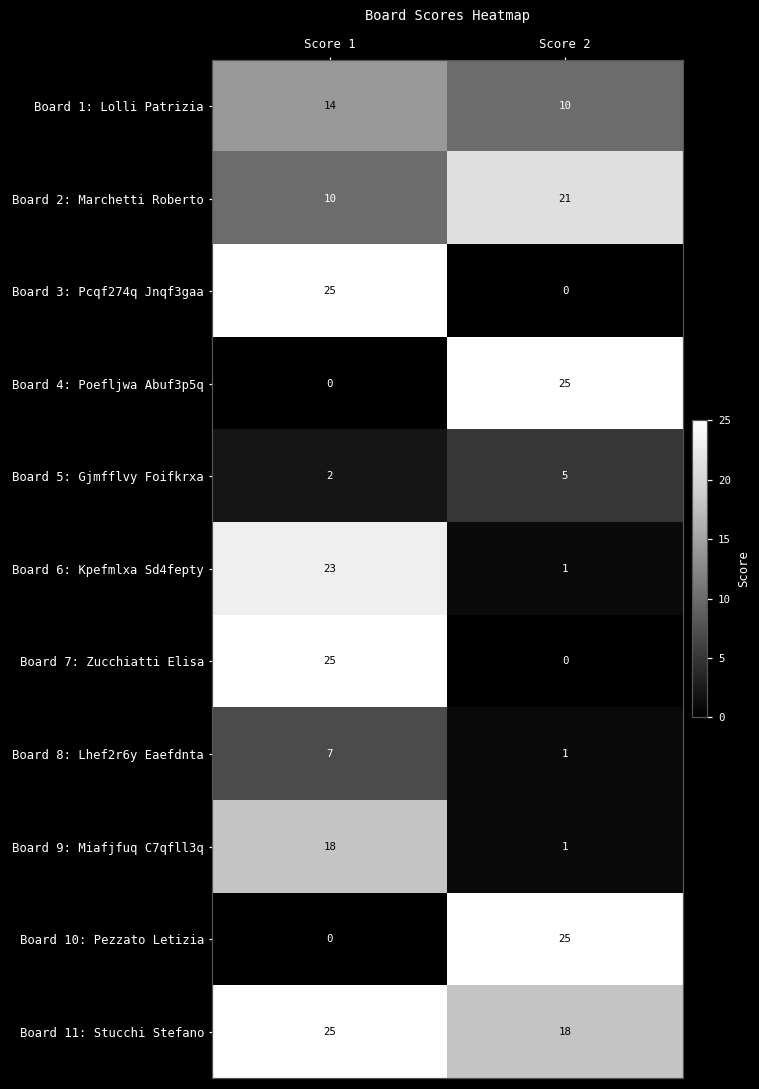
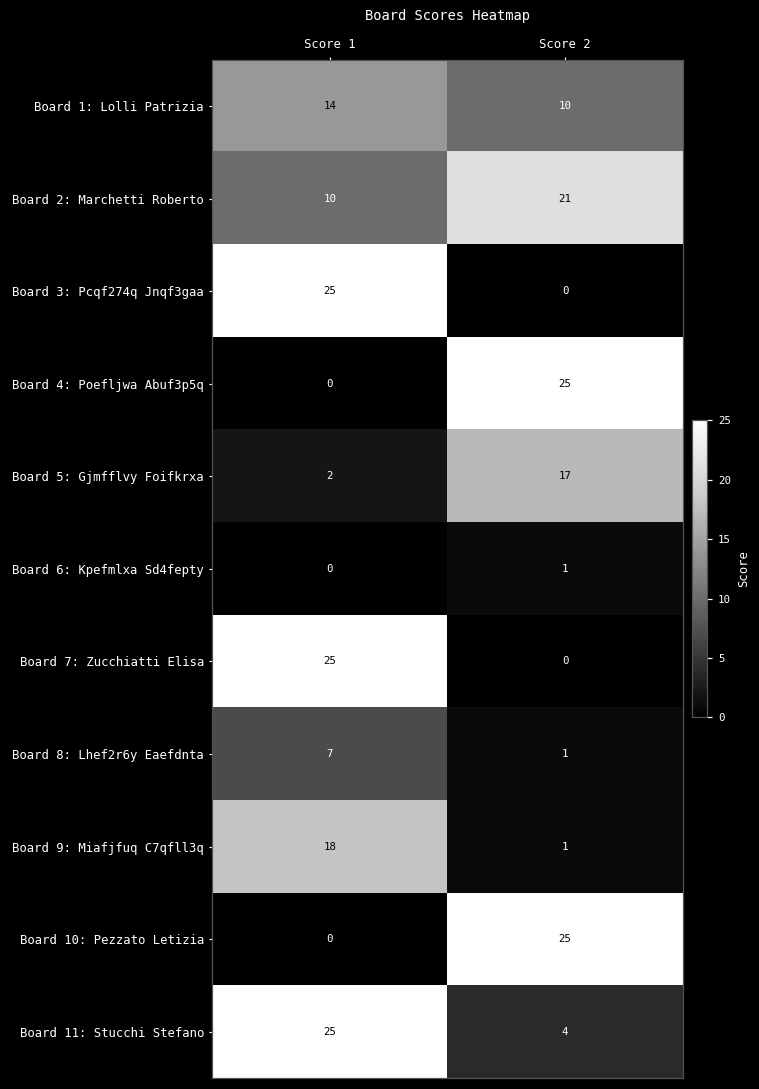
  {
    "Board 1: Lolli Patrizia": {
      "Score 1": 14,
      "Score 2": 10
    },
    "Board 2: Marchetti Roberto": {
      "Score 1": 10,
      "Score 2": 21
    },
    "Board 3: Pcqf274q Jnqf3gaa": {
      "Score 1": 25,
      "Score 2": 0
    },
    "Board 4: Poefljwa Abuf3p5q": {
      "Score 1": 0,
      "Score 2": 25
    },
    "Board 5: Gjmfflvy Foifkrxa": {
      "Score 1": 2,
-     "Score 2": 5
+     "Score 2": 17
    },
    "Board 6: Kpefmlxa Sd4fepty": {
-     "Score 1": 23,
+     "Score 1": 0,
      "Score 2": 1
    },
    "Board 7: Zucchiatti Elisa": {
      "Score 1": 25,
      "Score 2": 0
    },
    "Board 8: Lhef2r6y Eaefdnta": {
      "Score 1": 7,
      "Score 2": 1
    },
    "Board 9: Miafjfuq C7qfll3q": {
      "Score 1": 18,
      "Score 2": 1
    },
    "Board 10: Pezzato Letizia": {
      "Score 1": 0,
      "Score 2": 25
    },
    "Board 11: Stucchi Stefano": {
      "Score 1": 25,
-     "Score 2": 18
+     "Score 2": 4
    }
  }
